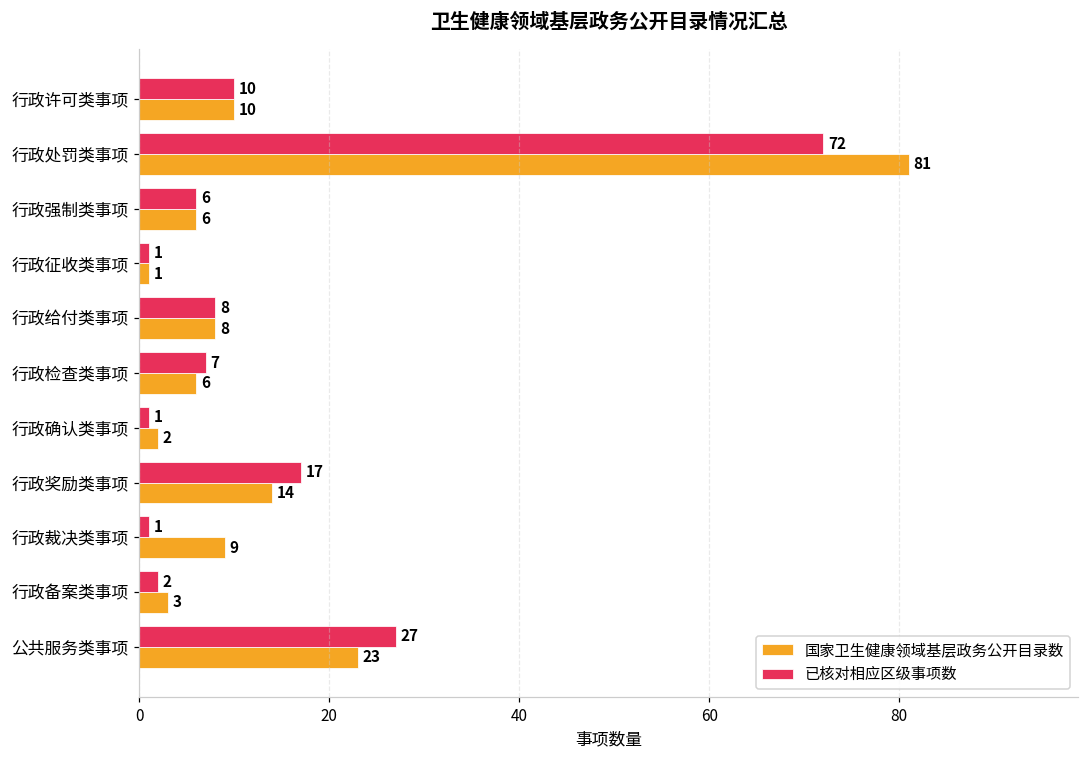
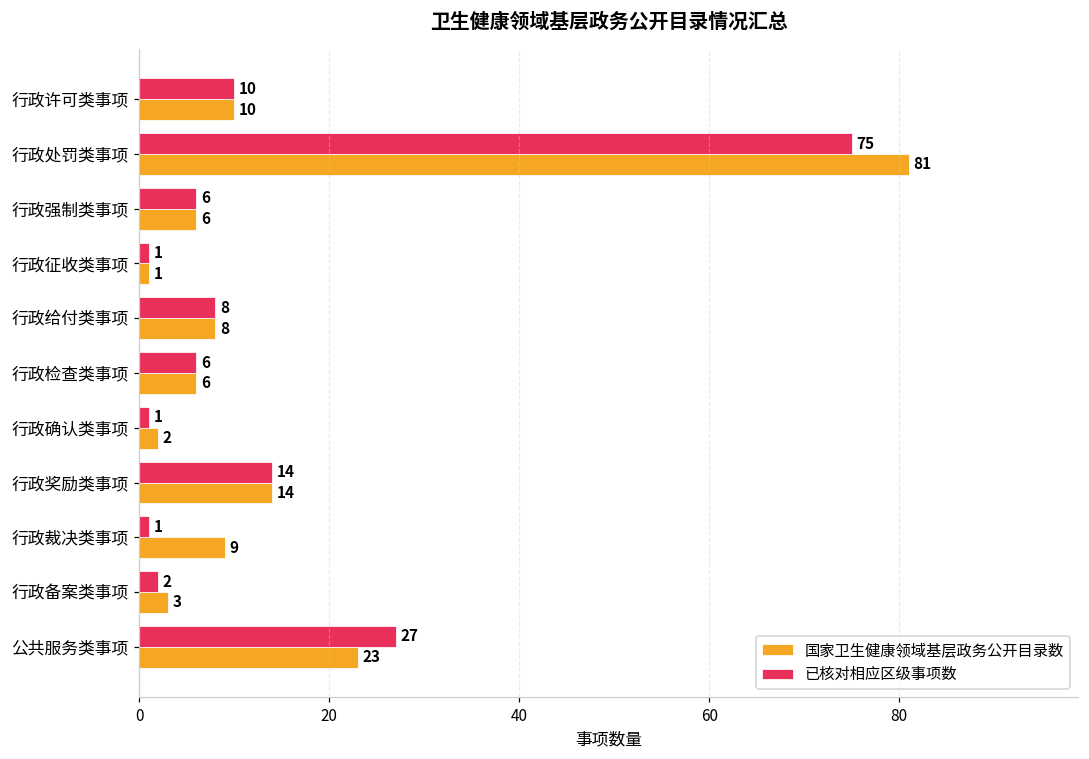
  {
    "国家卫生健康领域基层政务公开目录数": {
      "行政许可类事项": 10,
      "行政处罚类事项": 81,
      "行政强制类事项": 6,
      "行政征收类事项": 1,
      "行政给付类事项": 8,
      "行政检查类事项": 6,
      "行政确认类事项": 2,
      "行政奖励类事项": 14,
      "行政裁决类事项": 9,
      "行政备案类事项": 3,
      "公共服务类事项": 23
    },
    "已核对相应区级事项数": {
      "行政许可类事项": 10,
-     "行政处罚类事项": 72,
+     "行政处罚类事项": 75,
      "行政强制类事项": 6,
      "行政征收类事项": 1,
      "行政给付类事项": 8,
-     "行政检查类事项": 7,
+     "行政检查类事项": 6,
      "行政确认类事项": 1,
-     "行政奖励类事项": 17,
+     "行政奖励类事项": 14,
      "行政裁决类事项": 1,
      "行政备案类事项": 2,
      "公共服务类事项": 27
    }
  }
